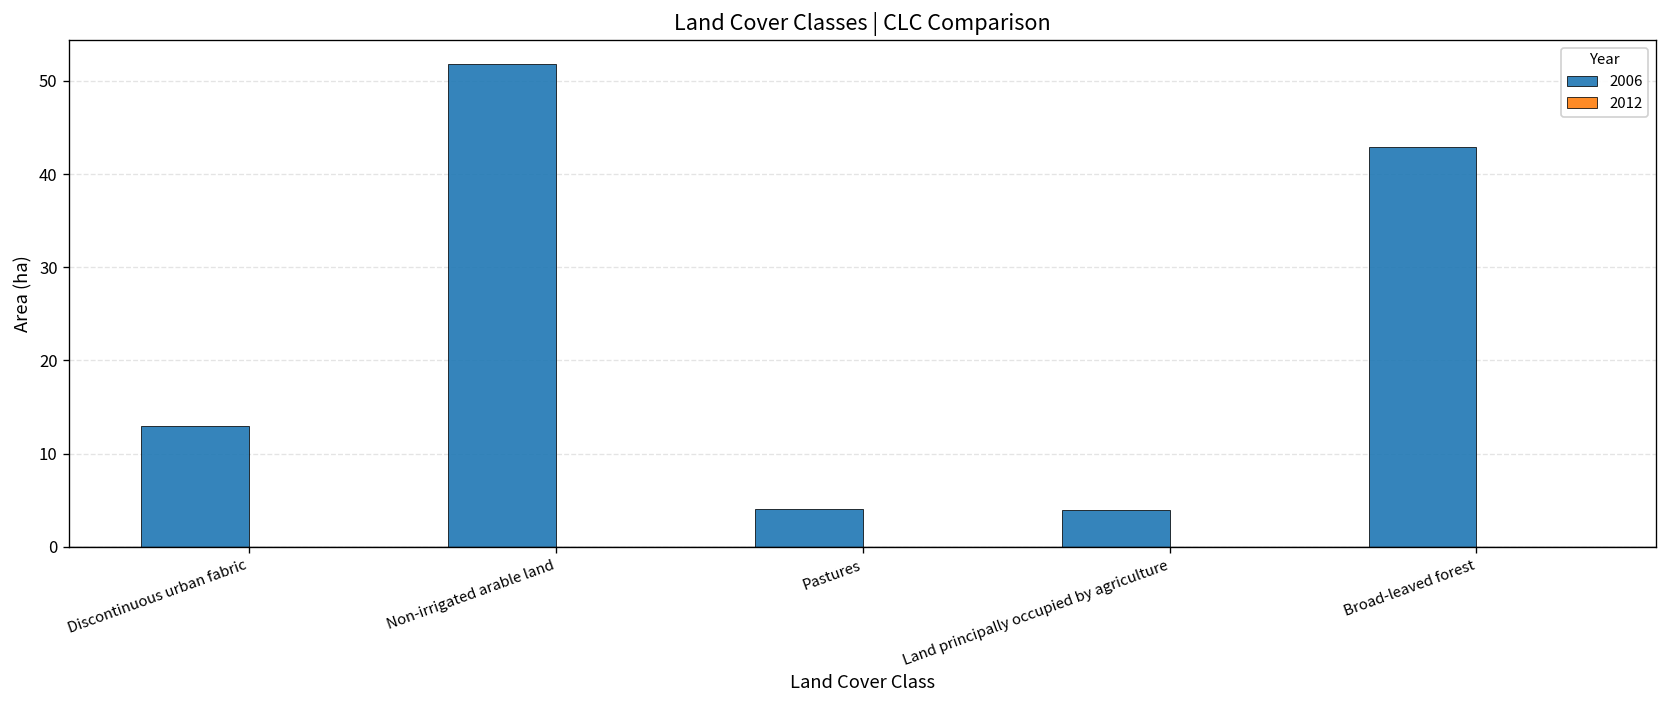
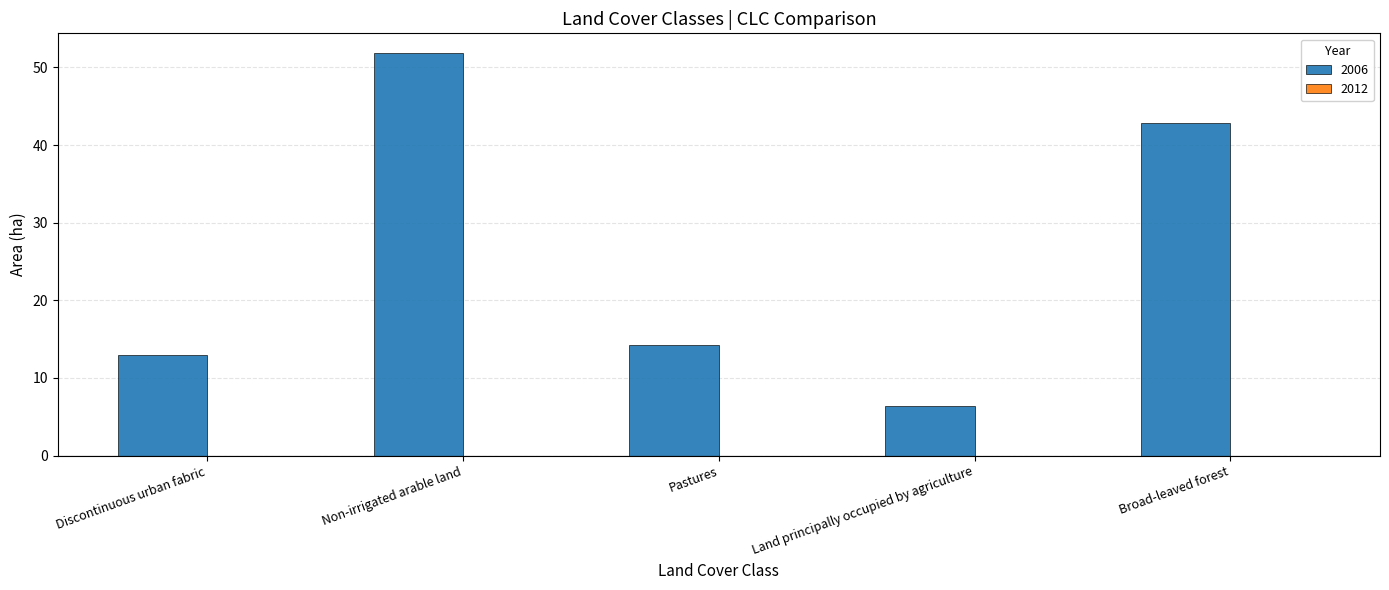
  {
    "2006": {
      "Discontinuous urban fabric": 13,
      "Non-irrigated arable land": 52,
-     "Pastures": 4,
-     "Land principally occupied by agriculture": 4,
+     "Pastures": 14,
+     "Land principally occupied by agriculture": 6,
      "Broad-leaved forest": 43
    },
    "2012": {
      "Discontinuous urban fabric": 0,
      "Non-irrigated arable land": 0,
      "Pastures": 0,
      "Land principally occupied by agriculture": 0,
      "Broad-leaved forest": 0
    }
  }
